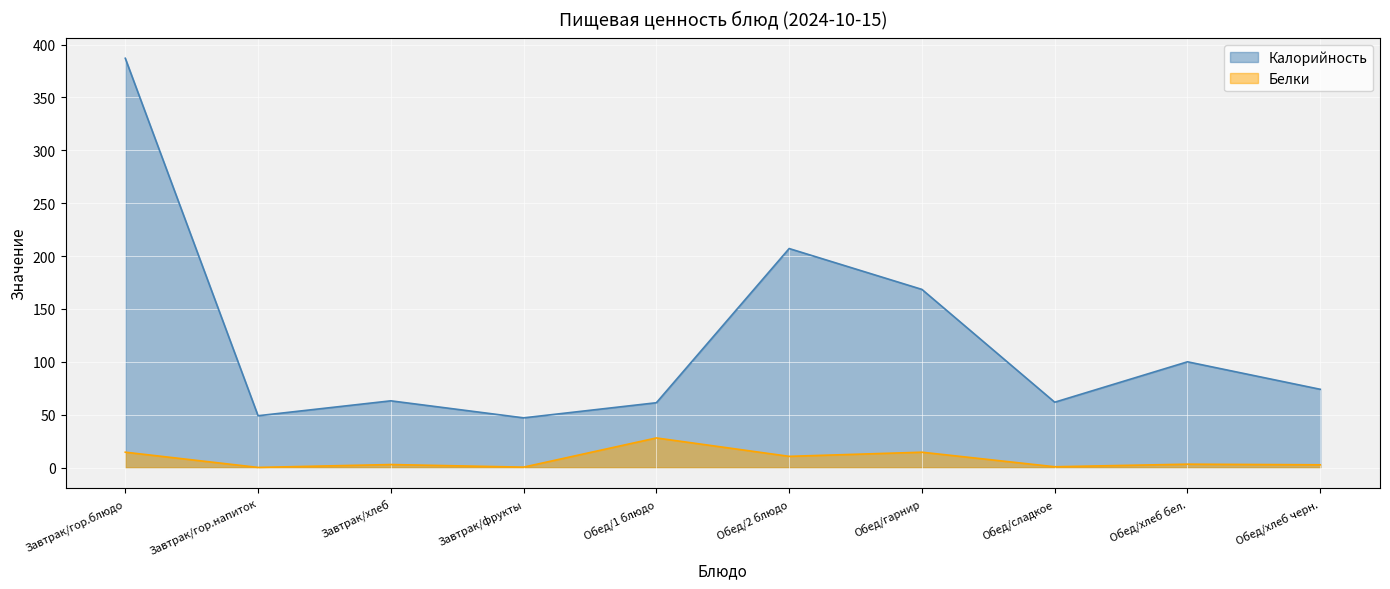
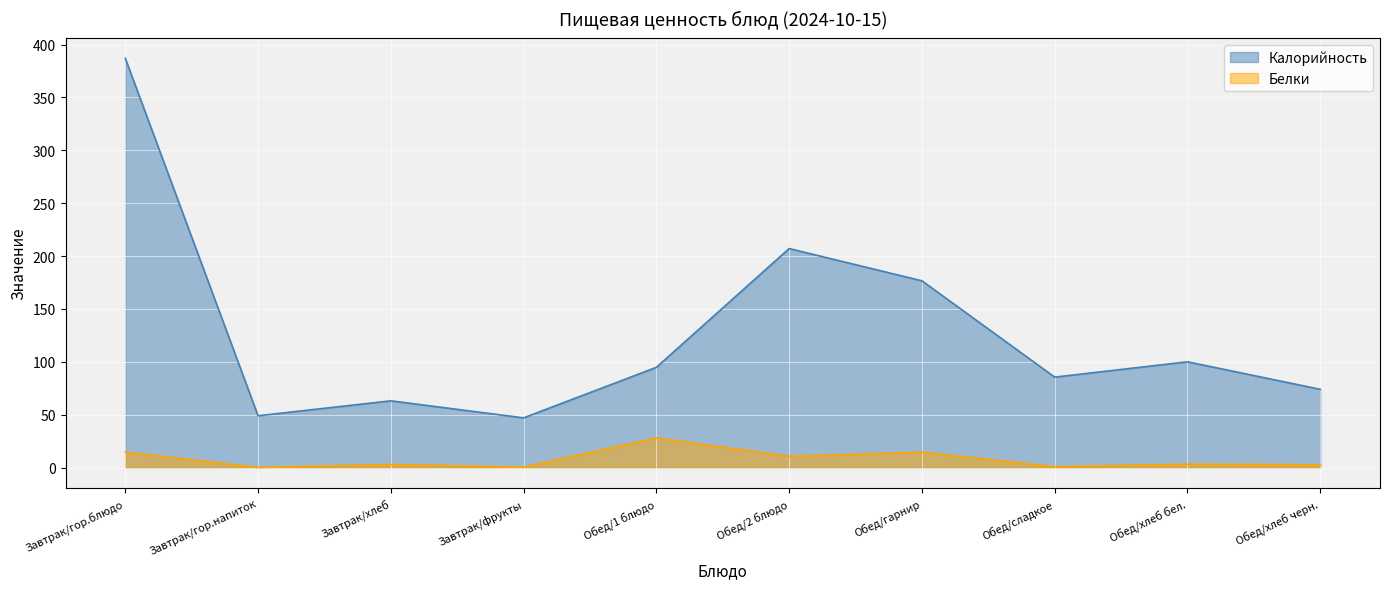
  {
    "Калорийность": {
      "Завтрак/гор.блюдо": 387,
      "Завтрак/гор.напиток": 49,
      "Завтрак/хлеб": 63,
      "Завтрак/фрукты": 47,
-     "Обед/1 блюдо": 61,
+     "Обед/1 блюдо": 95,
      "Обед/2 блюдо": 207,
-     "Обед/гарнир": 168,
-     "Обед/сладкое": 62,
+     "Обед/гарнир": 177,
+     "Обед/сладкое": 86,
      "Обед/хлеб бел.": 100,
      "Обед/хлеб черн.": 74
    },
    "Белки": {
      "Завтрак/гор.блюдо": 15,
      "Завтрак/гор.напиток": 0,
      "Завтрак/хлеб": 3,
      "Завтрак/фрукты": 0,
      "Обед/1 блюдо": 28,
      "Обед/2 блюдо": 11,
      "Обед/гарнир": 15,
      "Обед/сладкое": 1,
      "Обед/хлеб бел.": 3,
      "Обед/хлеб черн.": 3
    }
  }
